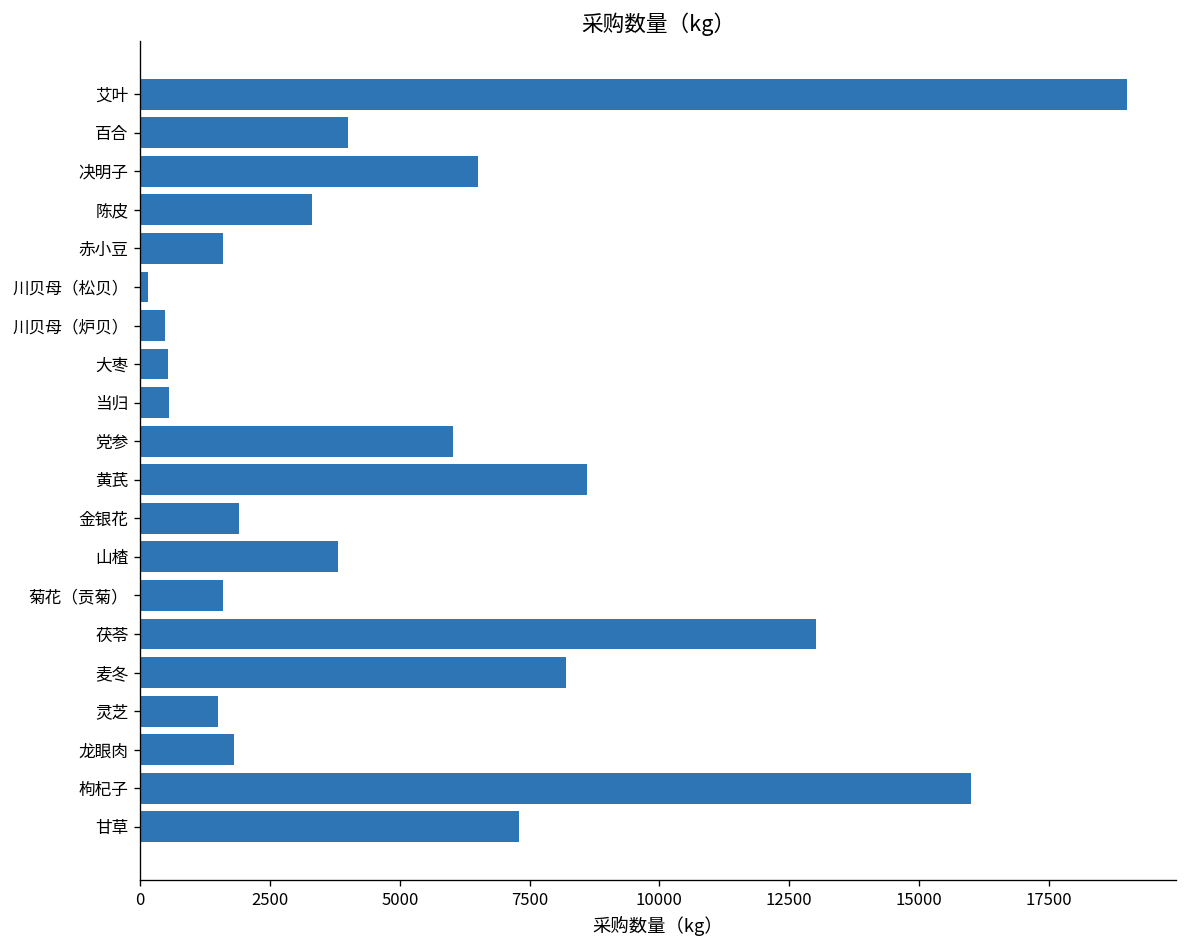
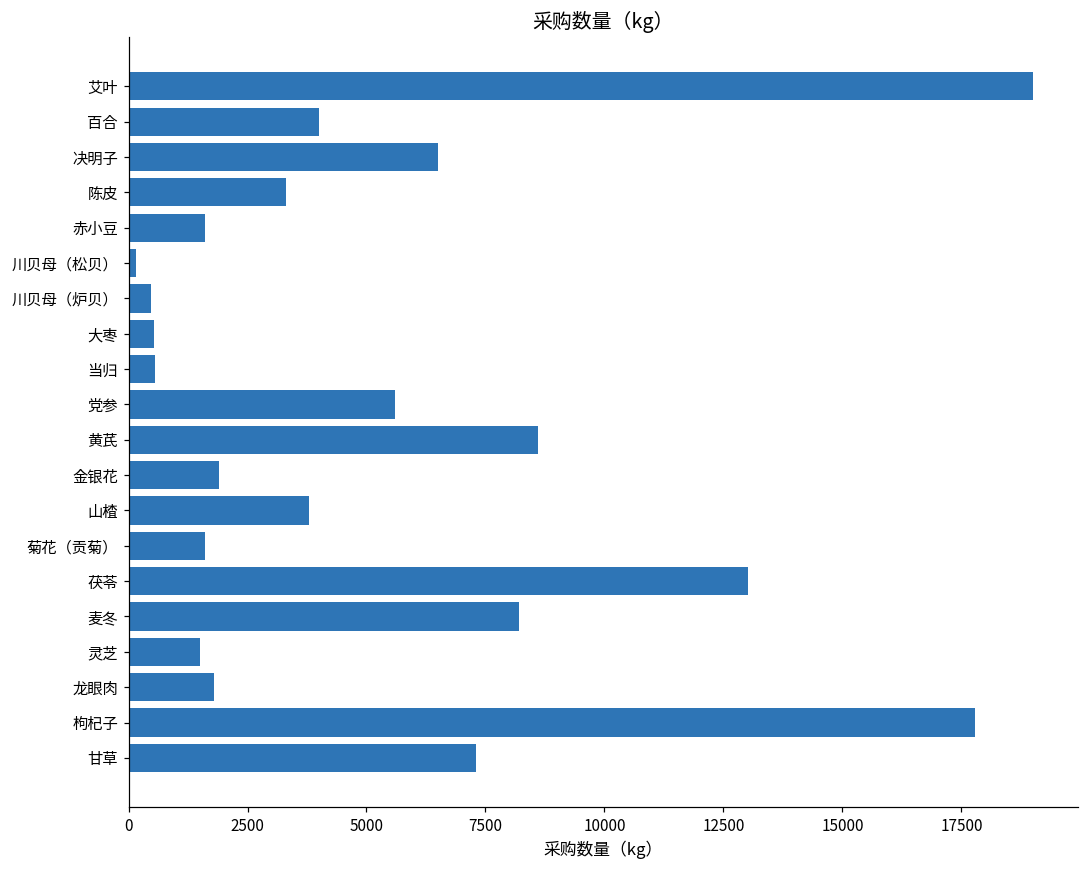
  {
    "艾叶": 19000,
    "百合": 4000,
    "决明子": 6500,
    "陈皮": 3300,
    "赤小豆": 1600,
    "川贝母（松贝）": 200,
    "川贝母（炉贝）": 500,
    "大枣": 500,
    "当归": 600,
-   "党参": 6000,
+   "党参": 5600,
    "黄芪": 8600,
    "金银花": 1900,
    "山楂": 3800,
    "菊花（贡菊）": 1600,
    "茯苓": 13000,
    "麦冬": 8200,
    "灵芝": 1500,
    "龙眼肉": 1800,
-   "枸杞子": 16000,
+   "枸杞子": 17800,
    "甘草": 7300
  }
